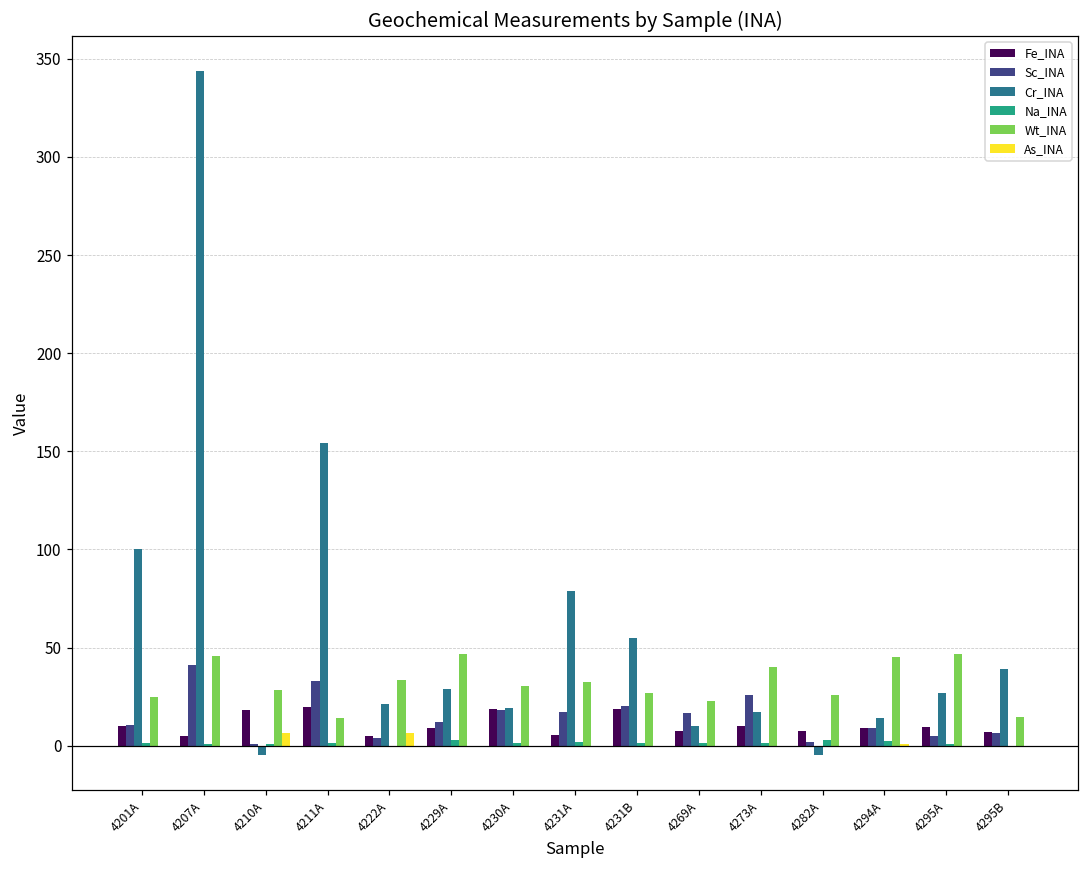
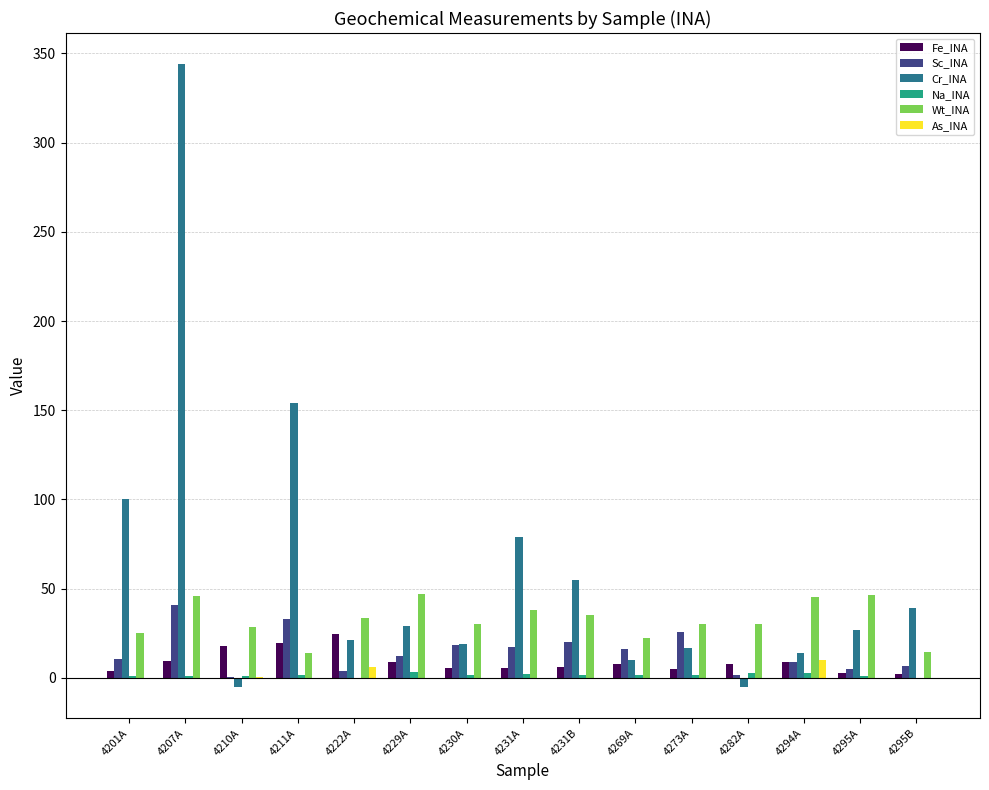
  {
    "Fe_INA": {
-     "4201A": 10,
-     "4207A": 5,
+     "4201A": 4,
+     "4207A": 10,
      "4210A": 18,
      "4211A": 20,
-     "4222A": 5,
+     "4222A": 25,
      "4229A": 9,
-     "4230A": 19,
+     "4230A": 6,
      "4231A": 6,
-     "4231B": 18,
+     "4231B": 6,
      "4269A": 8,
-     "4273A": 10,
+     "4273A": 5,
      "4282A": 8,
      "4294A": 9,
-     "4295A": 10,
-     "4295B": 7
+     "4295A": 2,
+     "4295B": 2
    },
    "Wt_INA": {
      "4201A": 25,
      "4207A": 46,
      "4210A": 28,
      "4211A": 14,
      "4222A": 34,
      "4229A": 47,
      "4230A": 30,
-     "4231A": 32,
-     "4231B": 27,
+     "4231A": 38,
+     "4231B": 35,
      "4269A": 23,
-     "4273A": 40,
-     "4282A": 26,
+     "4273A": 30,
+     "4282A": 30,
      "4294A": 45,
      "4295A": 47,
      "4295B": 15
    },
    "As_INA": {
-     "4210A": 7,
+     "4210A": 1,
      "4222A": 6,
-     "4294A": 1
+     "4294A": 10
    }
  }
